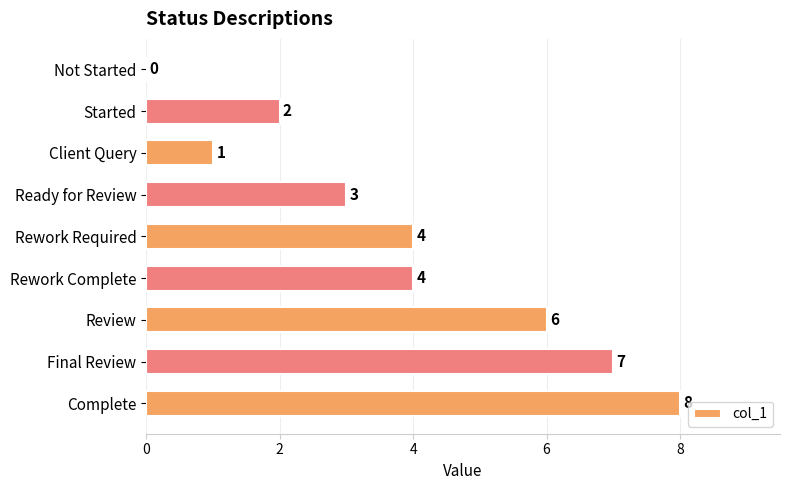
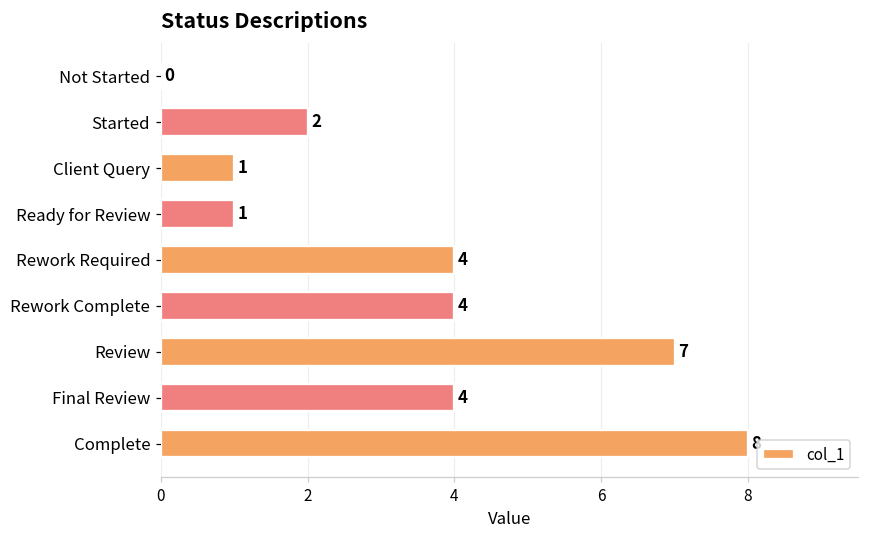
  {
    "Not Started": 0,
    "Started": 2,
    "Client Query": 1,
-   "Ready for Review": 3,
+   "Ready for Review": 1,
    "Rework Required": 4,
    "Rework Complete": 4,
-   "Review": 6,
-   "Final Review": 7
+   "Review": 7,
+   "Final Review": 4
  }
